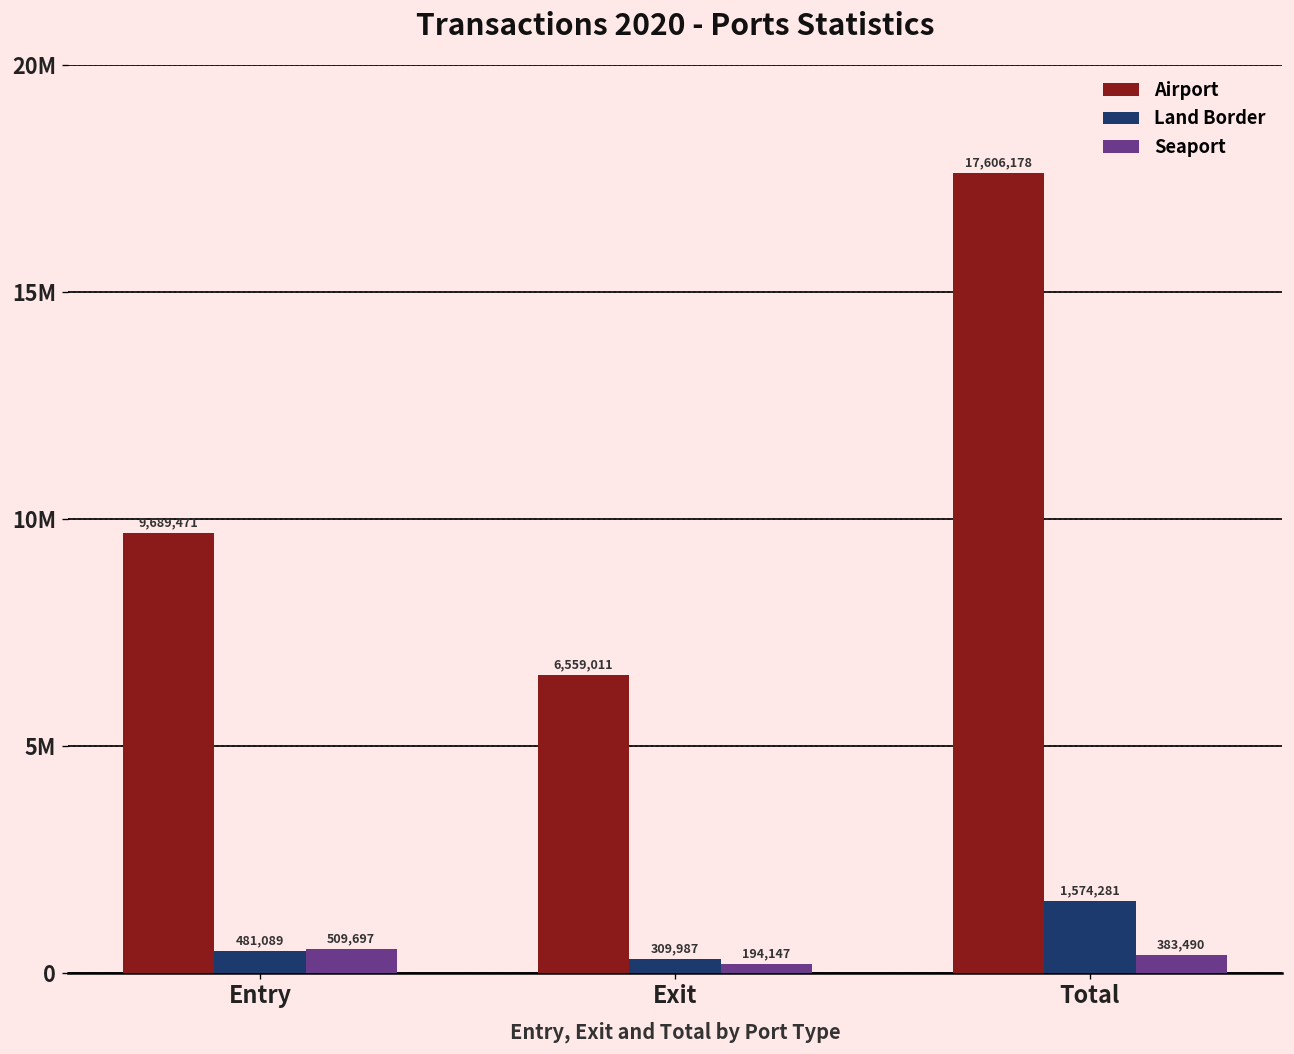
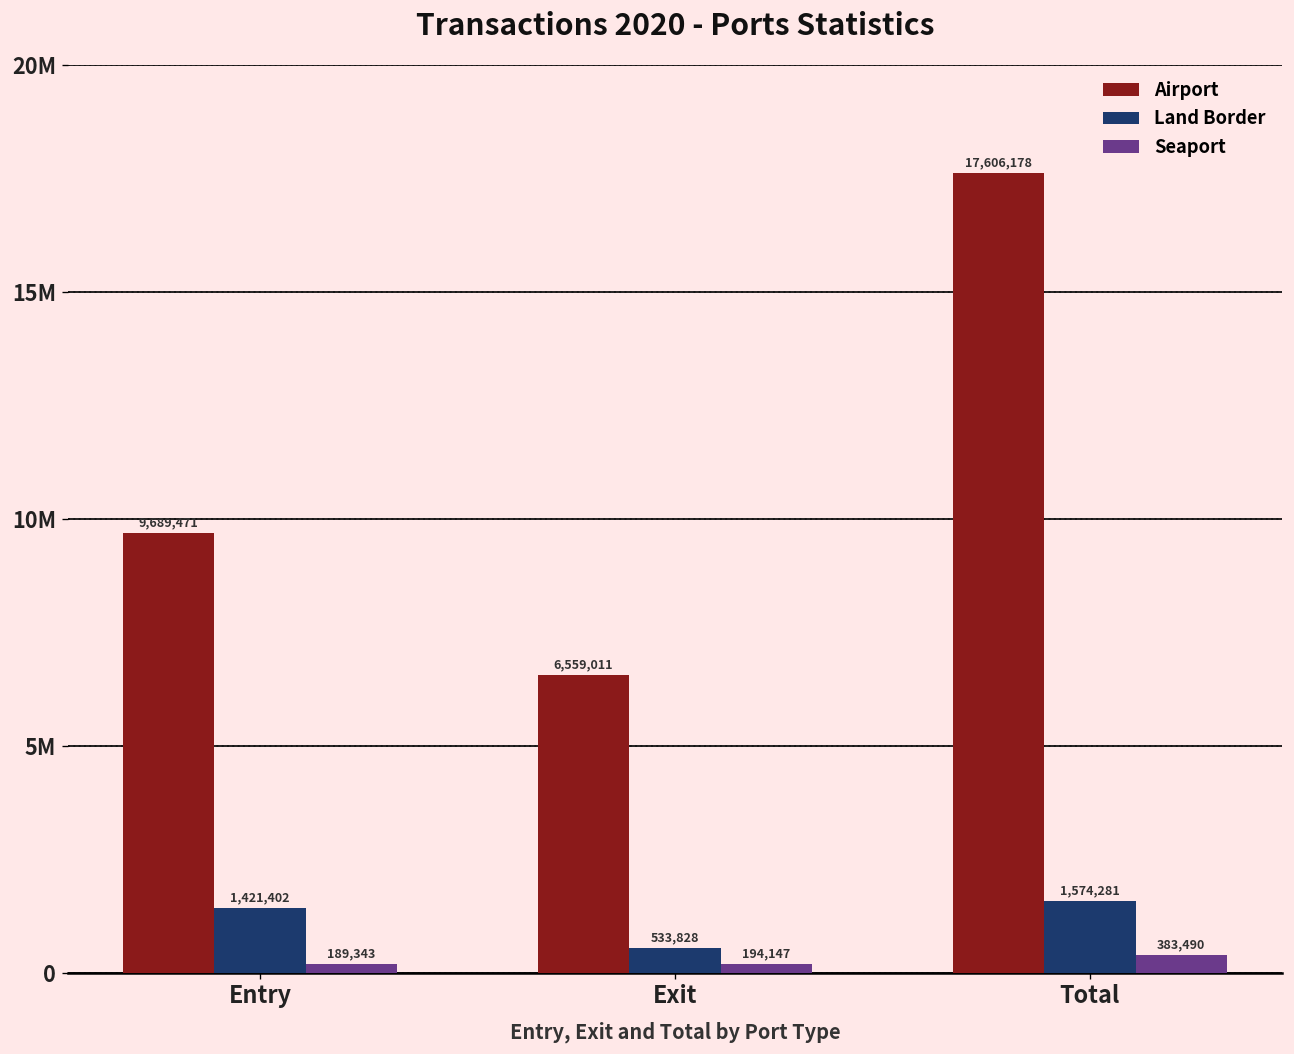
  {
    "Airport": {
      "Entry": "9,689,471",
      "Exit": "6,559,011",
      "Total": "17,606,178"
    },
    "Land Border": {
-     "Entry": "481,089",
-     "Exit": "309,987",
+     "Entry": "1,421,402",
+     "Exit": "533,828",
      "Total": "1,574,281"
    },
    "Seaport": {
-     "Entry": "509,697",
+     "Entry": "189,343",
      "Exit": "194,147",
      "Total": "383,490"
    }
  }
